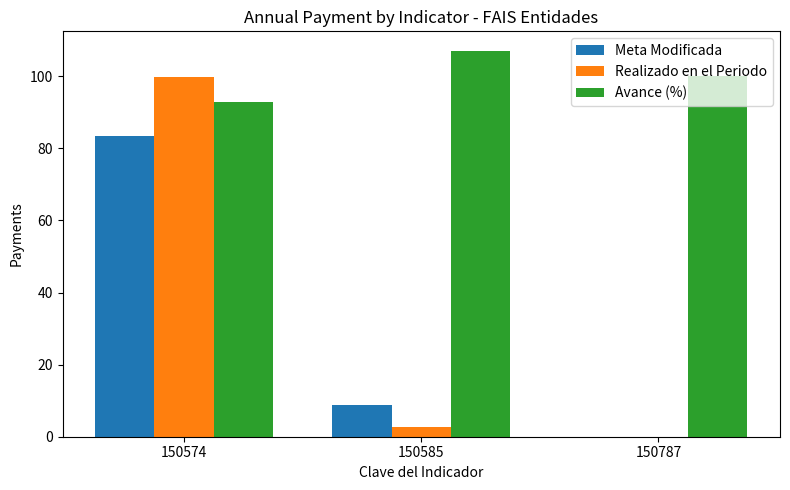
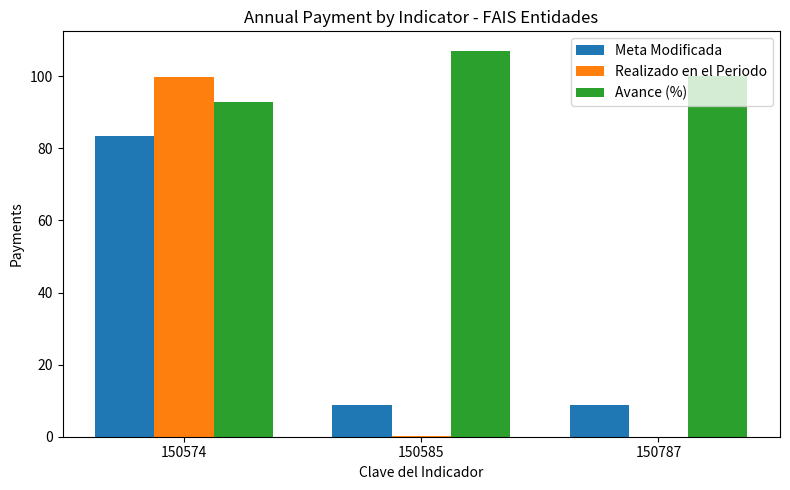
  {
    "Meta Modificada": {
      "150574": 83,
      "150585": 9,
-     "150787": 0
+     "150787": 9
    },
    "Realizado en el Periodo": {
      "150574": 100,
-     "150585": 3,
+     "150585": 0,
      "150787": 0
    },
    "Avance (%)": {
      "150574": 93,
      "150585": 107
    }
  }
